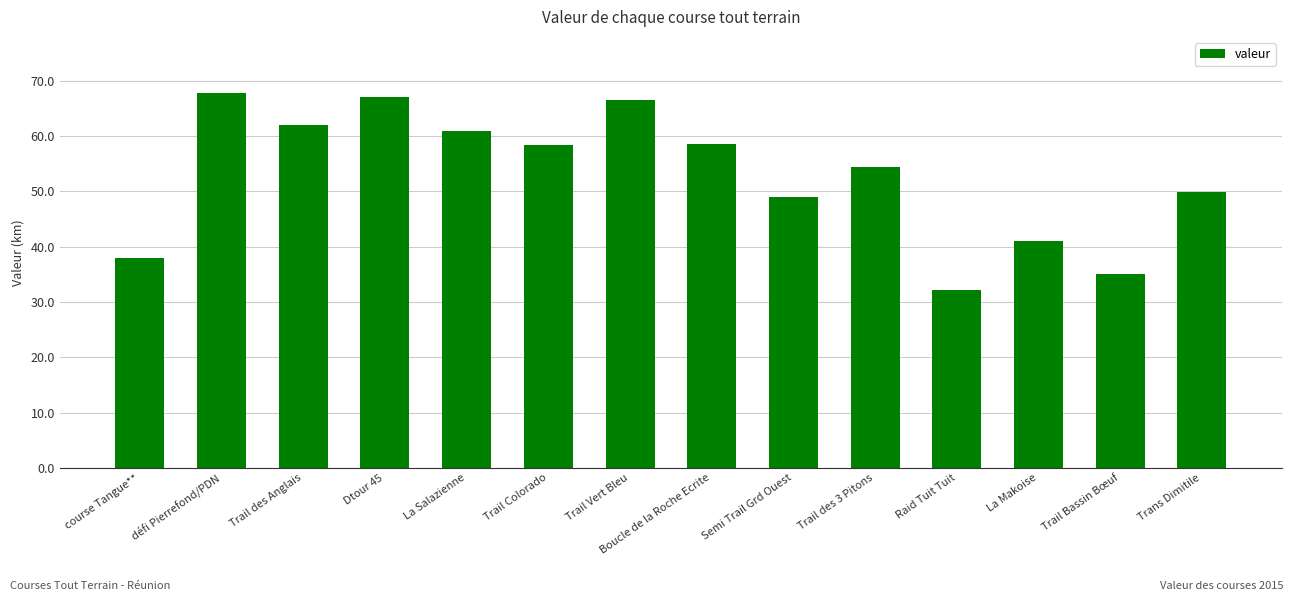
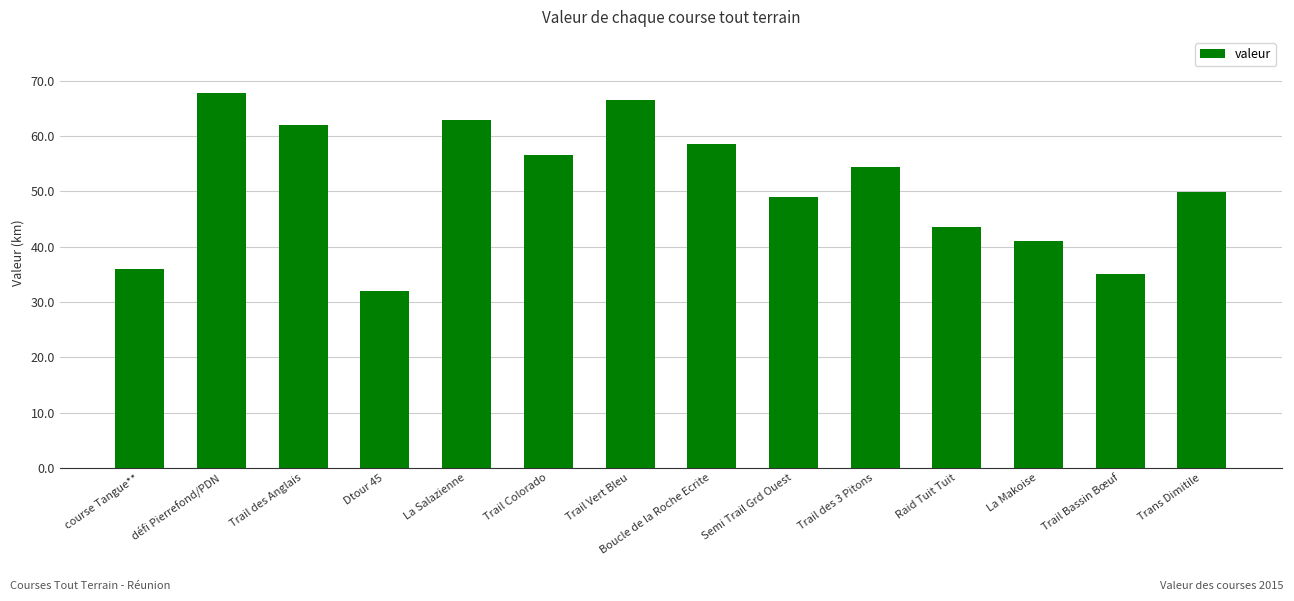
  {
-   "course Tangue**": 38,
+   "course Tangue**": 36,
    "défi Pierrefond/PDN": 68,
    "Trail des Anglais": 62,
-   "Dtour 45": 67,
-   "La Salazienne": 61,
-   "Trail Colorado": 58,
+   "Dtour 45": 32,
+   "La Salazienne": 63,
+   "Trail Colorado": 57,
    "Trail Vert Bleu": 67,
    "Boucle de la Roche Ecrite": 59,
    "Semi Trail Grd Ouest": 49,
    "Trail des 3 Pitons": 55,
-   "Raid Tuit Tuit": 32,
+   "Raid Tuit Tuit": 44,
    "La Makoise": 41,
    "Trail Bassin Bœuf": 35,
    "Trans Dimitile": 50
  }
